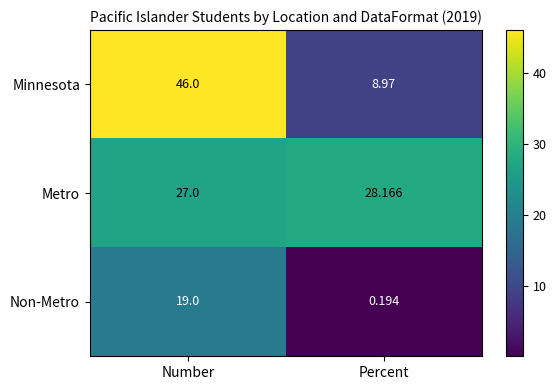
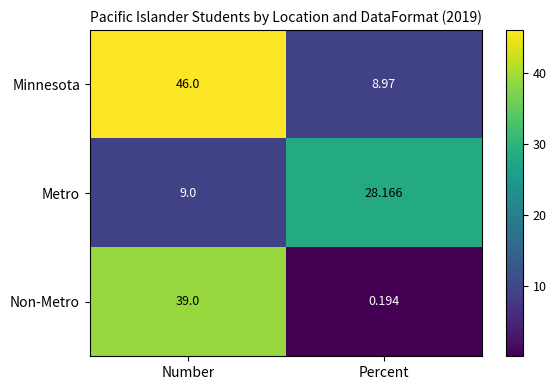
  {
    "Minnesota": {
      "Number": 46.0,
      "Percent": 8.97
    },
    "Metro": {
-     "Number": 27.0,
+     "Number": 9.0,
      "Percent": 28.166
    },
    "Non-Metro": {
-     "Number": 19.0,
+     "Number": 39.0,
      "Percent": 0.194
    }
  }
